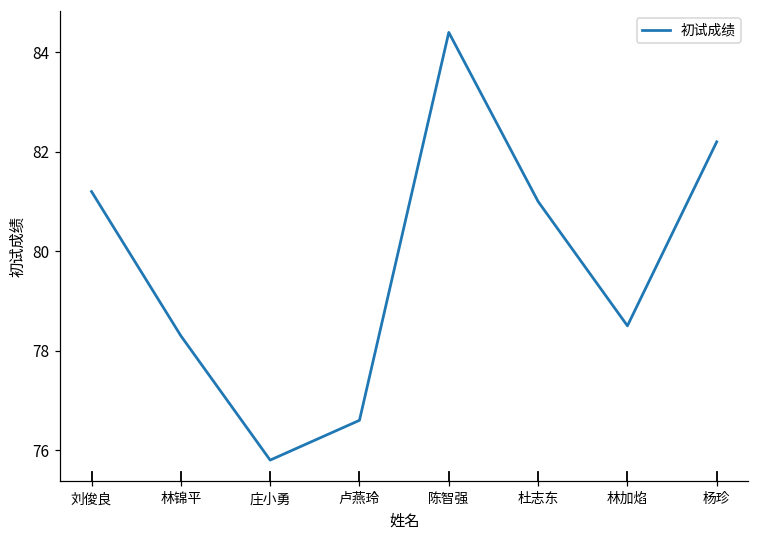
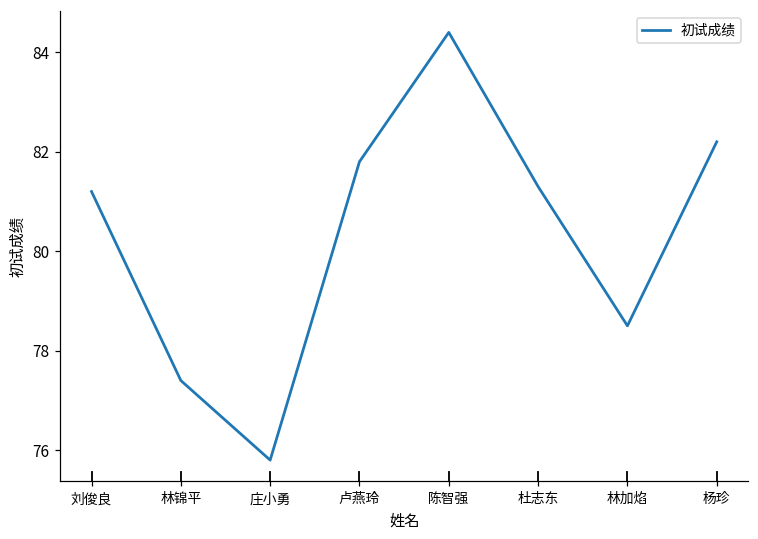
  {
    "刘俊良": 81.2,
-   "林锦平": 78.3,
+   "林锦平": 77.4,
    "庄小勇": 75.8,
-   "卢燕玲": 76.6,
+   "卢燕玲": 81.8,
    "陈智强": 84.4,
-   "杜志东": 81.0,
+   "杜志东": 81.3,
    "林加焰": 78.5,
    "杨珍": 82.2
  }
